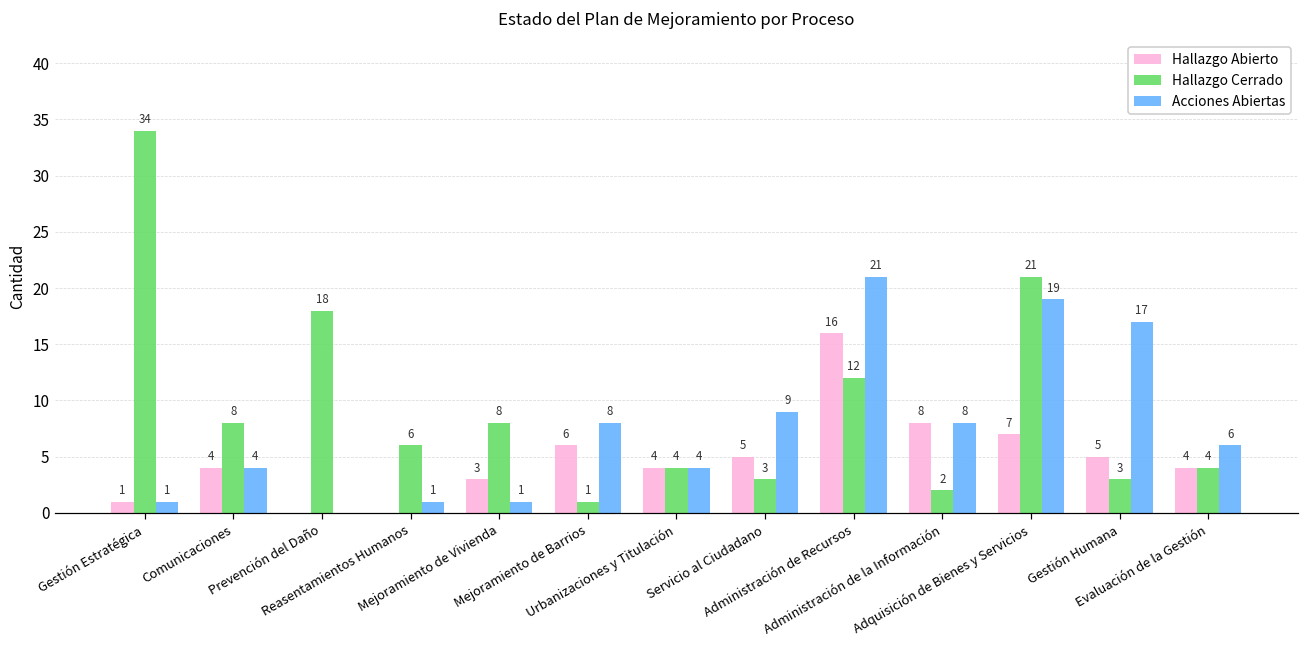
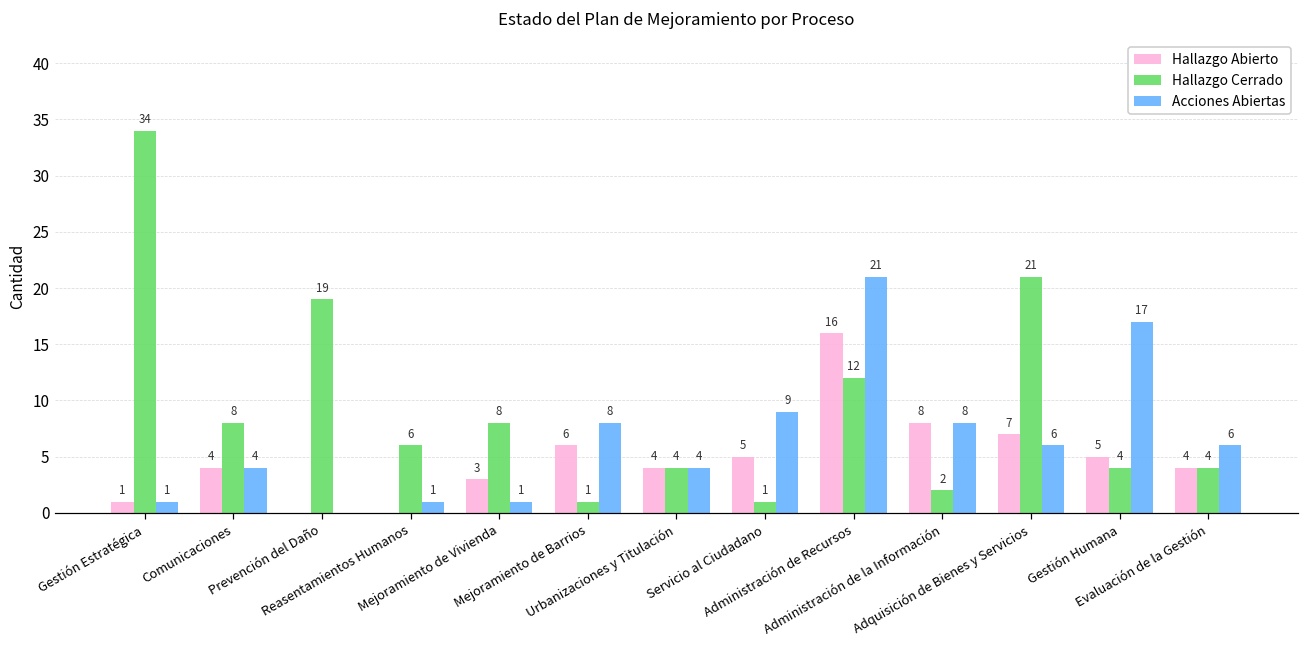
  {
    "Hallazgo Abierto": {
      "Gestión Estratégica": 1,
      "Comunicaciones": 4,
      "Mejoramiento de Vivienda": 3,
      "Mejoramiento de Barrios": 6,
      "Urbanizaciones y Titulación": 4,
      "Servicio al Ciudadano": 5,
      "Administración de Recursos": 16,
      "Administración de la Información": 8,
      "Adquisición de Bienes y Servicios": 7,
      "Gestión Humana": 5,
      "Evaluación de la Gestión": 4
    },
    "Hallazgo Cerrado": {
      "Gestión Estratégica": 34,
      "Comunicaciones": 8,
-     "Prevención del Daño": 18,
+     "Prevención del Daño": 19,
      "Reasentamientos Humanos": 6,
      "Mejoramiento de Vivienda": 8,
      "Mejoramiento de Barrios": 1,
      "Urbanizaciones y Titulación": 4,
-     "Servicio al Ciudadano": 3,
+     "Servicio al Ciudadano": 1,
      "Administración de Recursos": 12,
      "Administración de la Información": 2,
      "Adquisición de Bienes y Servicios": 21,
-     "Gestión Humana": 3,
+     "Gestión Humana": 4,
      "Evaluación de la Gestión": 4
    },
    "Acciones Abiertas": {
      "Gestión Estratégica": 1,
      "Comunicaciones": 4,
      "Reasentamientos Humanos": 1,
      "Mejoramiento de Vivienda": 1,
      "Mejoramiento de Barrios": 8,
      "Urbanizaciones y Titulación": 4,
      "Servicio al Ciudadano": 9,
      "Administración de Recursos": 21,
      "Administración de la Información": 8,
-     "Adquisición de Bienes y Servicios": 19,
+     "Adquisición de Bienes y Servicios": 6,
      "Gestión Humana": 17,
      "Evaluación de la Gestión": 6
    }
  }
